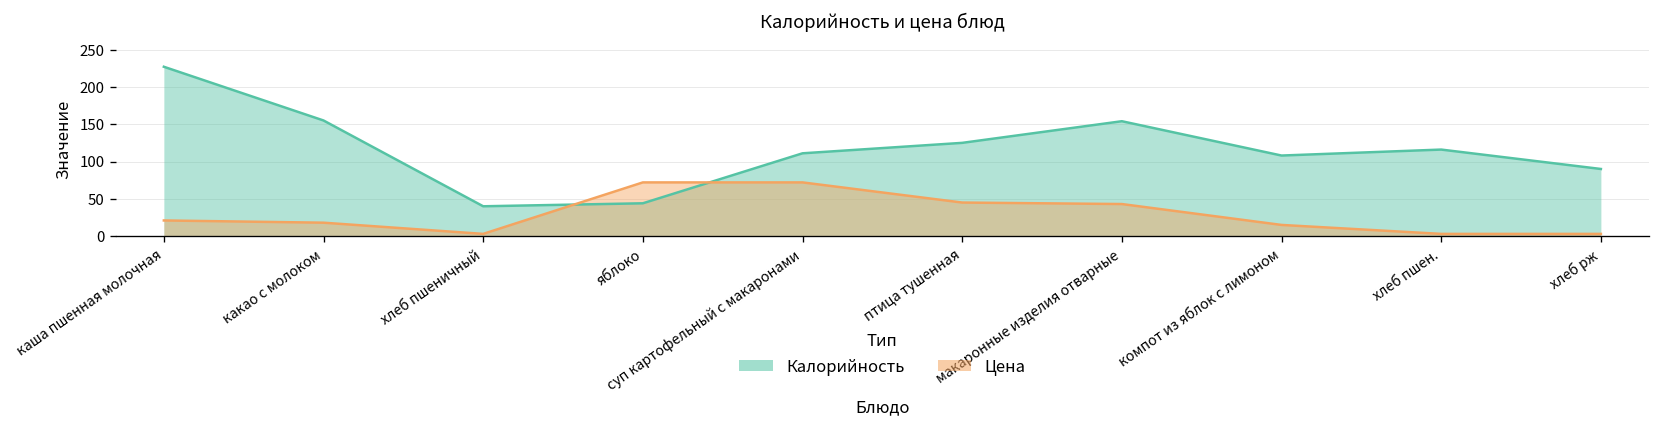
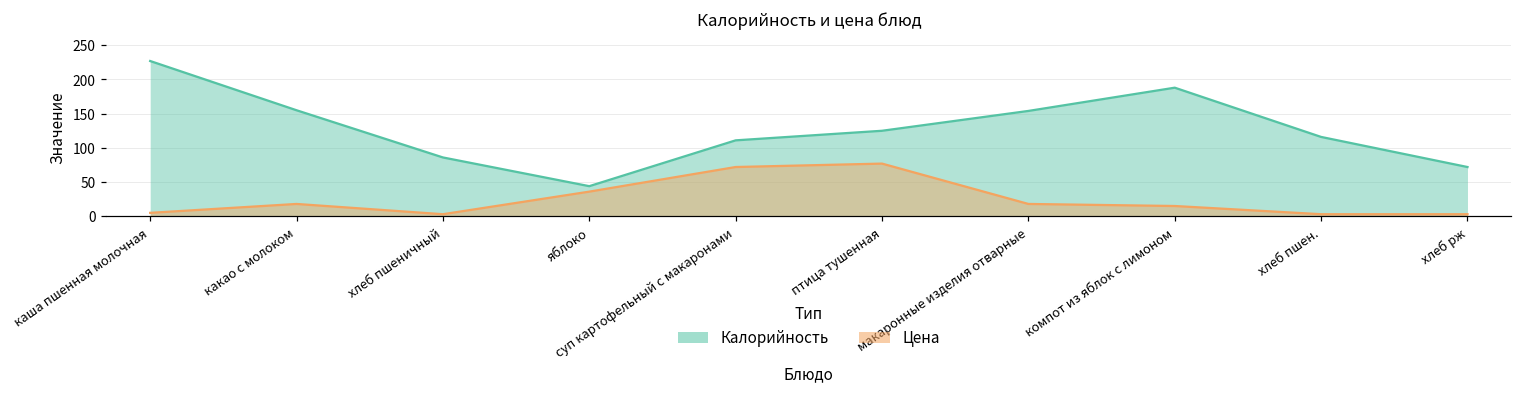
  {
    "Калорийность": {
      "каша пшенная молочная": 230,
      "какао с молоком": 160,
-     "хлеб пшеничный": 40,
+     "хлеб пшеничный": 90,
      "яблоко": 40,
      "суп картофельный с макаронами": 110,
      "птица тушенная": 130,
      "макаронные изделия отварные": 150,
-     "компот из яблок с лимоном": 110,
+     "компот из яблок с лимоном": 190,
      "хлеб пшен.": 120,
-     "хлеб рж": 90
+     "хлеб рж": 70
    },
    "Цена": {
-     "каша пшенная молочная": 20,
+     "каша пшенная молочная": 10,
      "какао с молоком": 20,
      "хлеб пшеничный": 0,
-     "яблоко": 70,
+     "яблоко": 40,
      "суп картофельный с макаронами": 70,
-     "птица тушенная": 50,
-     "макаронные изделия отварные": 40,
+     "птица тушенная": 80,
+     "макаронные изделия отварные": 20,
      "компот из яблок с лимоном": 20,
      "хлеб пшен.": 0,
      "хлеб рж": 0
    }
  }
